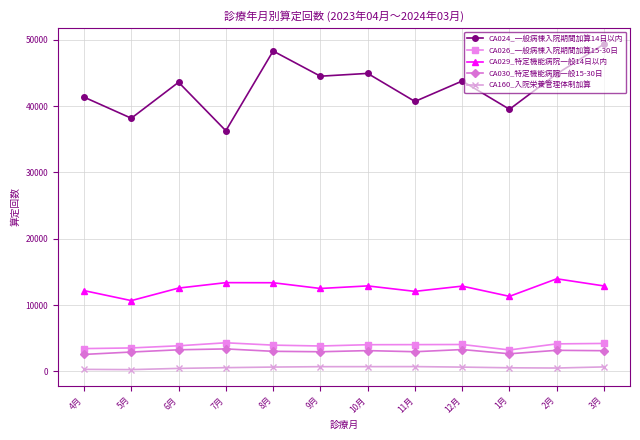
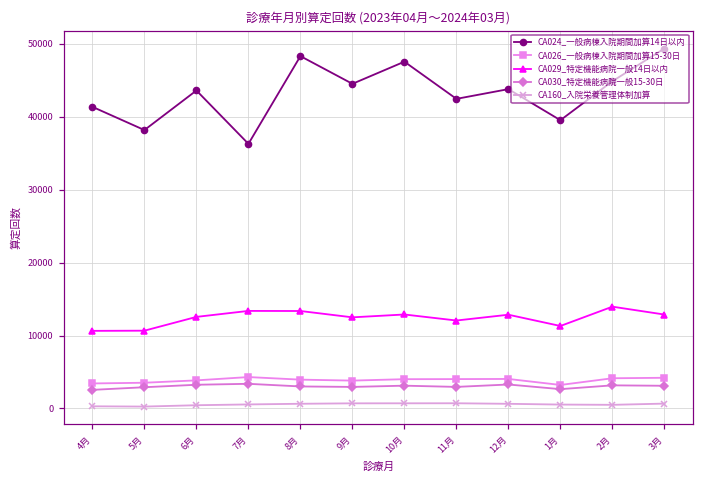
  {
    "CA024_一般病棟入院期間加算14日以内": {
      "4月": 41000,
      "5月": 38000,
      "6月": 44000,
      "7月": 36000,
      "8月": 48000,
      "9月": 45000,
-     "10月": 45000,
-     "11月": 41000,
+     "10月": 48000,
+     "11月": 42000,
      "12月": 44000,
      "1月": 40000
    },
    "CA029_特定機能病院一般14日以内": {
-     "4月": 12000,
+     "4月": 11000,
      "5月": 11000,
      "6月": 13000,
      "7月": 13000,
      "8月": 13000,
      "9月": 12000,
      "10月": 13000,
      "11月": 12000,
      "12月": 13000,
      "1月": 11000,
      "2月": 14000,
      "3月": 13000
    }
  }
